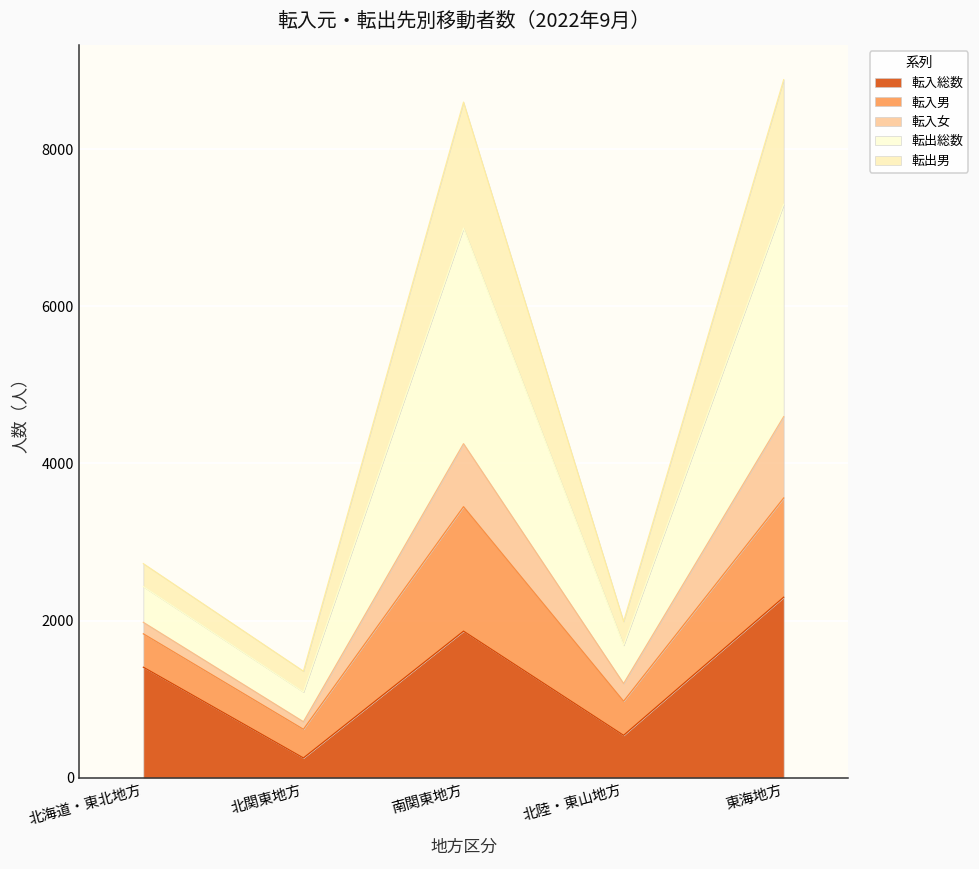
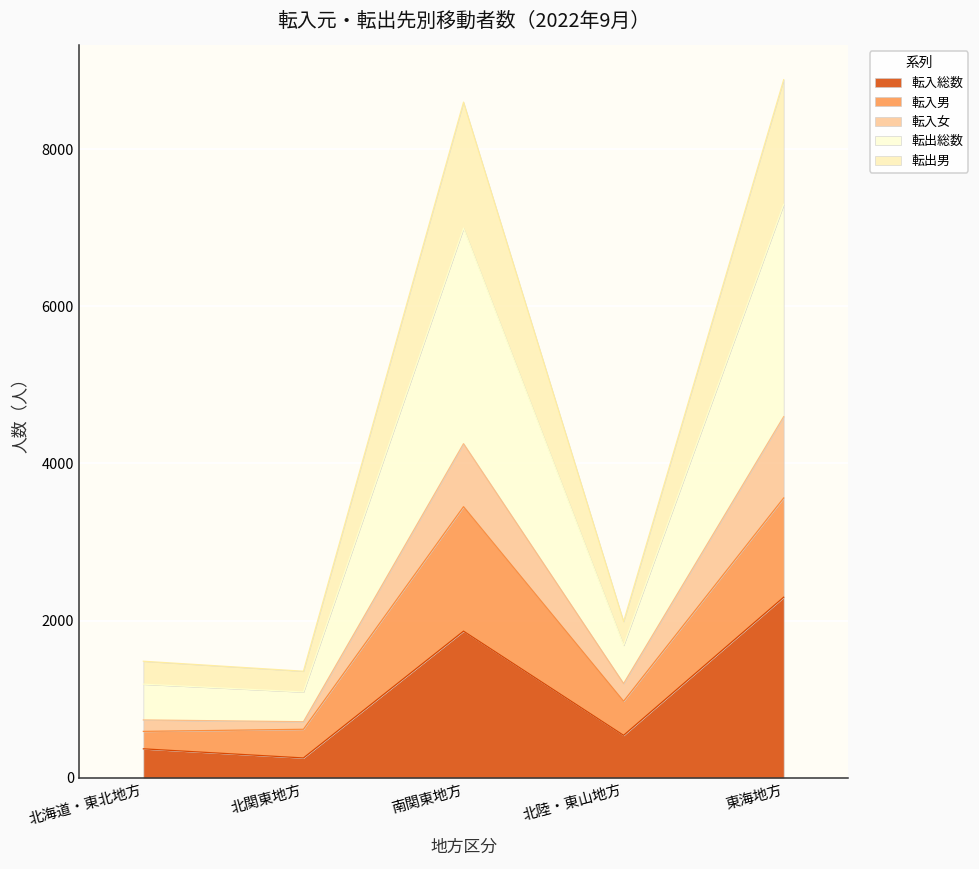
  {
    "転入総数": {
-     "北海道・東北地方": 1400,
+     "北海道・東北地方": 400,
      "北関東地方": 300,
      "南関東地方": 1900,
      "北陸・東山地方": 500,
      "東海地方": 2300
    },
    "転入男": {
-     "北海道・東北地方": 400,
+     "北海道・東北地方": 200,
      "北関東地方": 400,
      "南関東地方": 1600,
      "北陸・東山地方": 400,
      "東海地方": 1300
    }
  }
